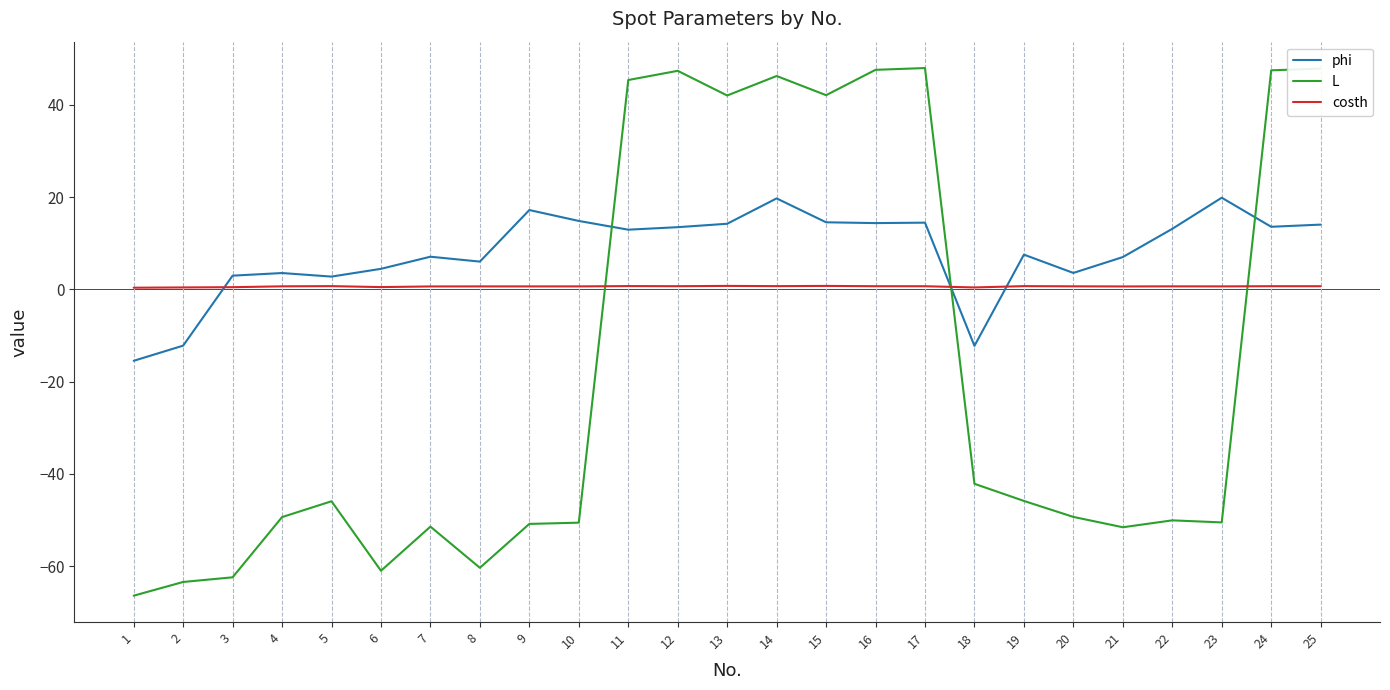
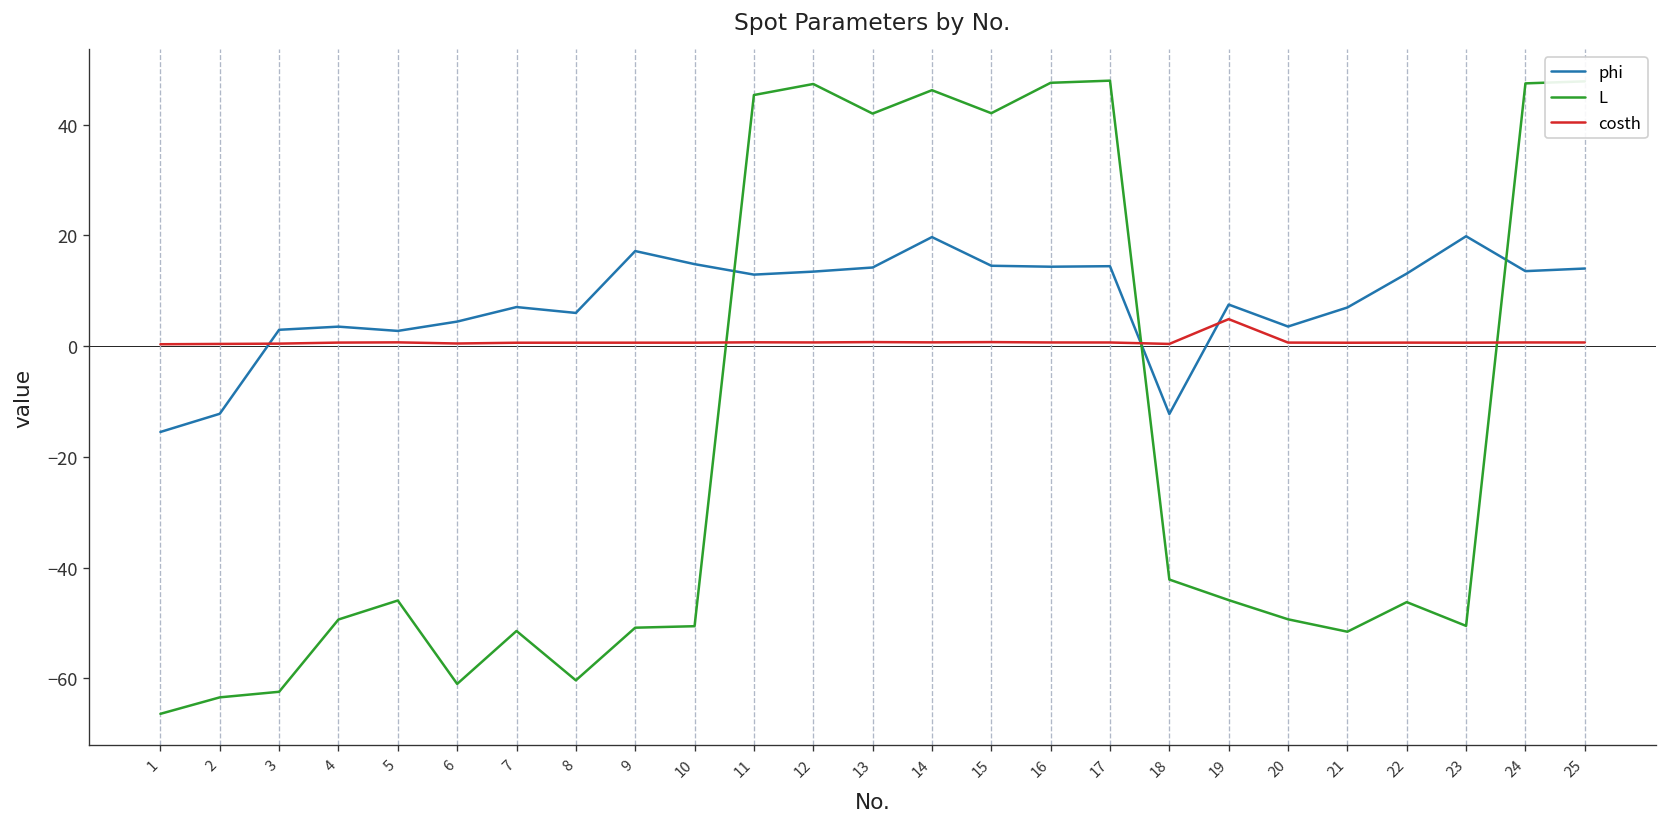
  {
    "phi": {
      "1": -15,
      "2": -12,
      "3": 3,
      "4": 4,
      "5": 3,
      "6": 4,
      "7": 7,
      "8": 6,
      "9": 17,
      "10": 15,
      "11": 13,
      "12": 13,
      "13": 14,
      "14": 20,
      "15": 15,
      "16": 14,
      "17": 14,
      "18": -12,
      "19": 8,
      "20": 4,
      "21": 7,
      "22": 13,
      "23": 20,
      "24": 14,
      "25": 14
    },
    "L": {
      "1": -66,
      "2": -63,
      "3": -62,
      "4": -49,
      "5": -46,
      "6": -61,
      "7": -51,
      "8": -60,
      "9": -51,
      "10": -51,
      "11": 45,
      "12": 47,
      "13": 42,
      "14": 46,
      "15": 42,
      "16": 48,
      "17": 48,
      "18": -42,
      "19": -46,
      "20": -49,
      "21": -52,
-     "22": -50,
+     "22": -46,
      "23": -51,
      "24": 47
    },
    "costh": {
      "1": 0,
      "2": 0,
      "3": 0,
      "4": 1,
      "5": 1,
      "6": 0,
      "7": 1,
      "8": 1,
      "9": 1,
      "10": 1,
      "11": 1,
      "12": 1,
      "13": 1,
      "14": 1,
      "15": 1,
      "16": 1,
      "17": 1,
      "18": 0,
-     "19": 1,
+     "19": 5,
      "20": 1,
      "21": 1,
      "22": 1,
      "23": 1,
      "24": 1,
      "25": 1
    }
  }
